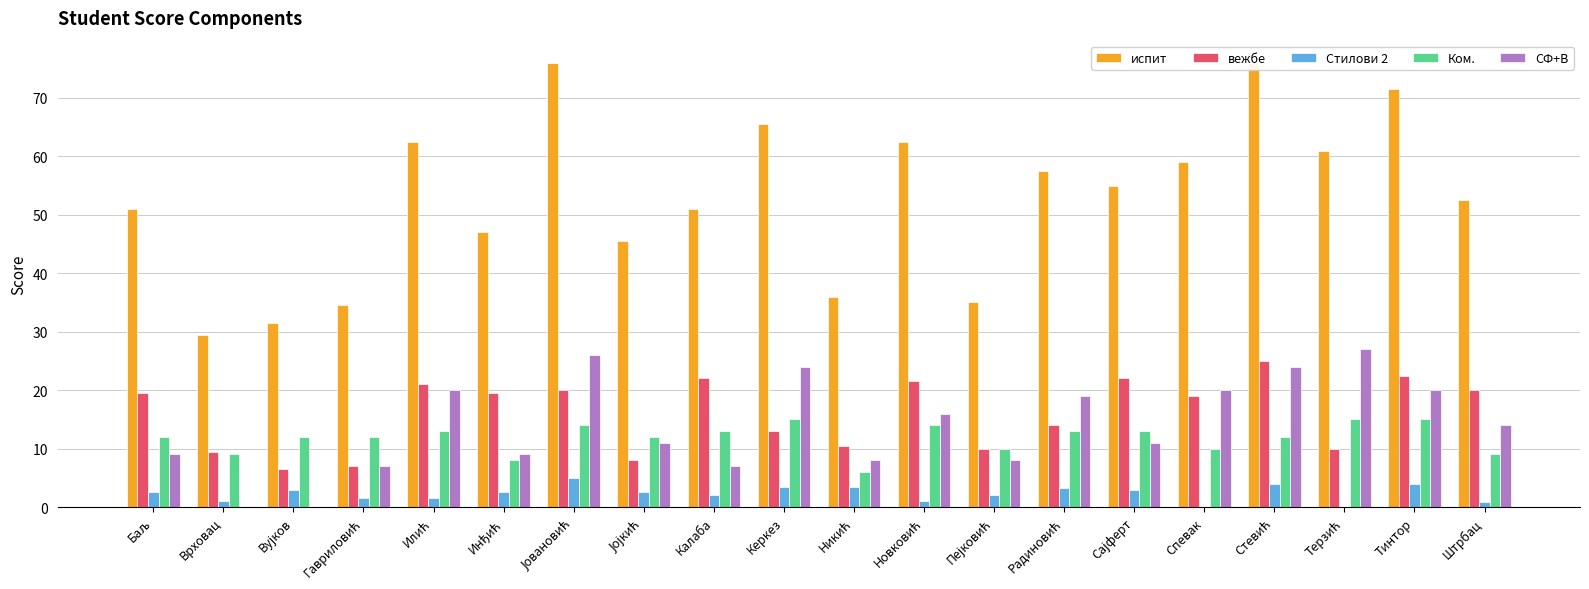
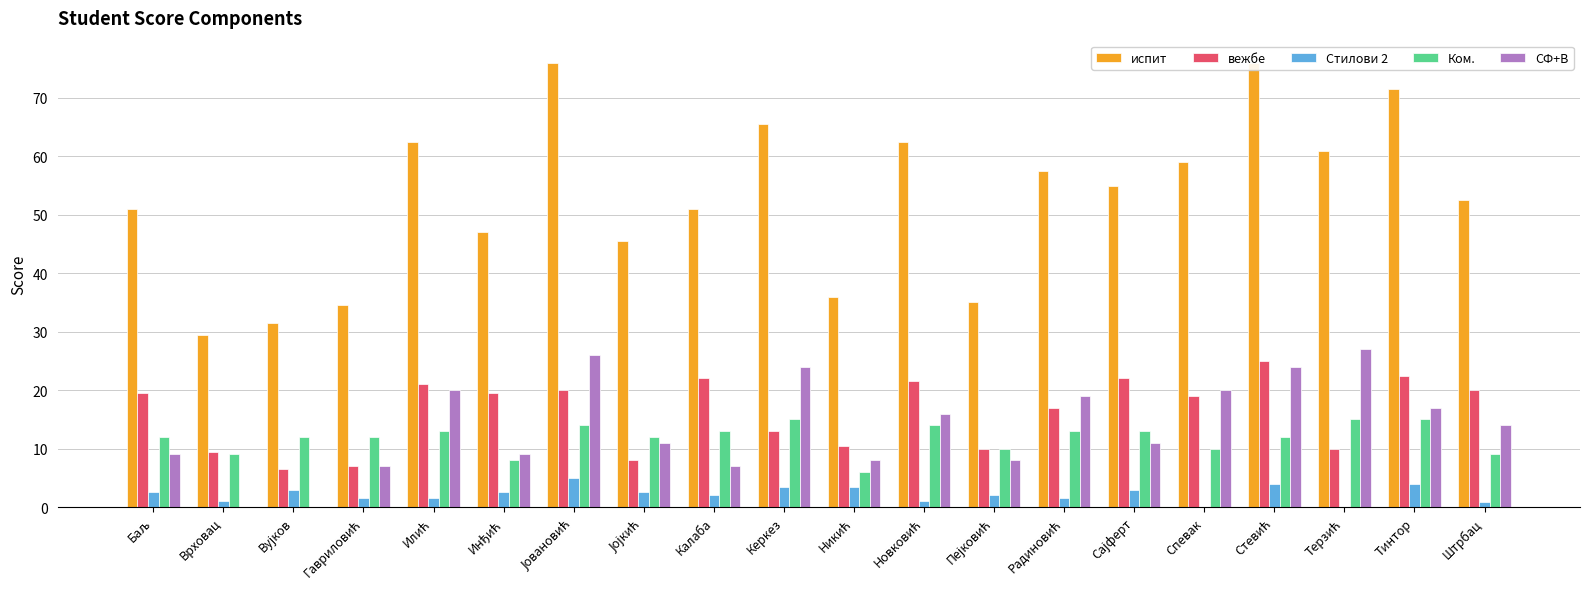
  {
    "испит": {
      "Баљ": 51,
      "Врховац": 30,
      "Вујков": 32,
      "Гавриловић": 35,
      "Илић": 63,
      "Инђић": 47,
      "Јовановић": 76,
      "Јојкић": 46,
      "Калаба": 51,
      "Керкез": 66,
      "Никић": 36,
      "Новковић": 63,
      "Пејковић": 35,
      "Радиновић": 58,
      "Сајферт": 55,
      "Спевак": 59,
      "Терзић": 61,
      "Тинтор": 72,
      "Штрбац": 53
    },
    "вежбе": {
      "Баљ": 20,
      "Врховац": 10,
      "Вујков": 7,
      "Гавриловић": 7,
      "Илић": 21,
      "Инђић": 20,
      "Јовановић": 20,
      "Јојкић": 8,
      "Калаба": 22,
      "Керкез": 13,
      "Никић": 11,
      "Новковић": 22,
      "Пејковић": 10,
-     "Радиновић": 14,
+     "Радиновић": 17,
      "Сајферт": 22,
      "Спевак": 19,
      "Стевић": 25,
      "Терзић": 10,
      "Тинтор": 23,
      "Штрбац": 20
    },
    "Стилови 2": {
      "Баљ": 3,
      "Врховац": 1,
      "Вујков": 3,
      "Гавриловић": 2,
      "Илић": 2,
      "Инђић": 3,
      "Јовановић": 5,
      "Јојкић": 3,
      "Калаба": 2,
      "Керкез": 4,
      "Никић": 4,
      "Новковић": 1,
      "Пејковић": 2,
-     "Радиновић": 3,
+     "Радиновић": 2,
      "Сајферт": 3,
      "Спевак": 0,
      "Стевић": 4,
      "Терзић": 0,
      "Тинтор": 4,
      "Штрбац": 1
    },
    "Ком.": {
      "Баљ": 12,
      "Врховац": 9,
      "Вујков": 12,
      "Гавриловић": 12,
      "Илић": 13,
      "Инђић": 8,
      "Јовановић": 14,
      "Јојкић": 12,
      "Калаба": 13,
      "Керкез": 15,
      "Никић": 6,
      "Новковић": 14,
      "Пејковић": 10,
      "Радиновић": 13,
      "Сајферт": 13,
      "Спевак": 10,
      "Стевић": 12,
      "Терзић": 15,
      "Тинтор": 15,
      "Штрбац": 9
    },
    "СФ+В": {
      "Баљ": 9,
      "Врховац": 0,
      "Вујков": 0,
      "Гавриловић": 7,
      "Илић": 20,
      "Инђић": 9,
      "Јовановић": 26,
      "Јојкић": 11,
      "Калаба": 7,
      "Керкез": 24,
      "Никић": 8,
      "Новковић": 16,
      "Пејковић": 8,
      "Радиновић": 19,
      "Сајферт": 11,
      "Спевак": 20,
      "Стевић": 24,
      "Терзић": 27,
-     "Тинтор": 20,
+     "Тинтор": 17,
      "Штрбац": 14
    }
  }
